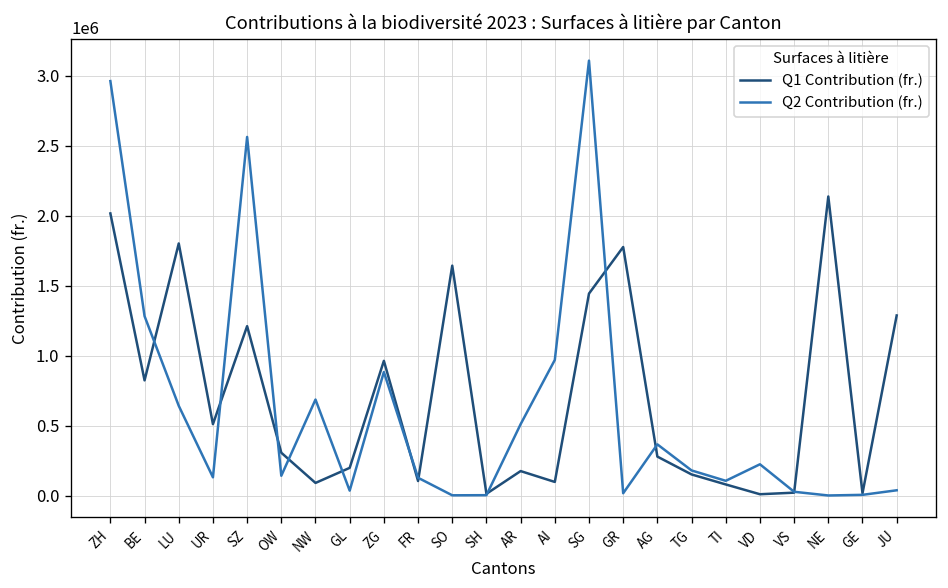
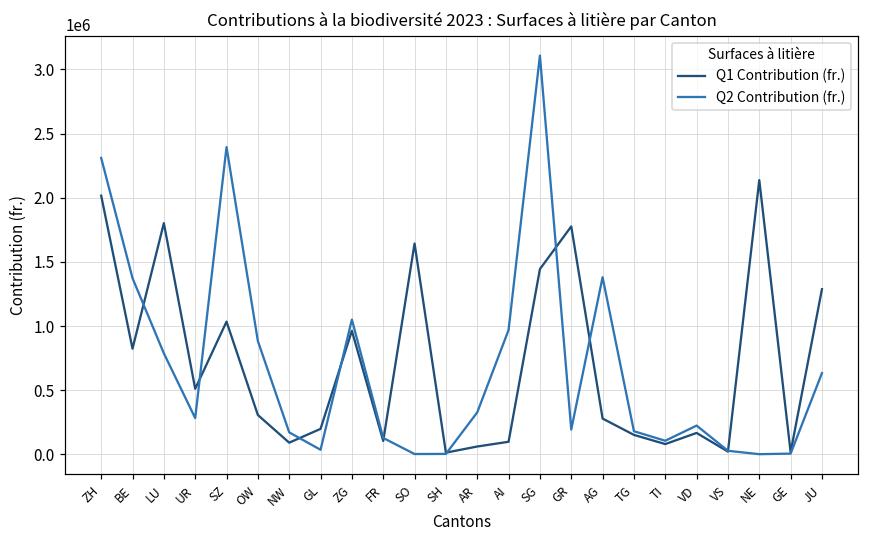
  {
    "Q1 Contribution (fr.)": {
      "ZH": 2020000,
      "BE": 820000,
      "LU": 1800000,
      "UR": 510000,
-     "SZ": 1210000,
+     "SZ": 1030000,
      "OW": 310000,
      "NW": 90000,
      "GL": 200000,
      "ZG": 960000,
      "FR": 100000,
      "SO": 1640000,
-     "AR": 180000,
+     "AR": 60000,
      "AI": 100000,
      "SG": 1440000,
      "GR": 1780000,
      "AG": 280000,
      "TG": 150000,
      "TI": 80000,
-     "VD": 10000,
+     "VD": 170000,
      "NE": 2140000,
      "JU": 1290000
    },
    "Q2 Contribution (fr.)": {
-     "ZH": 2960000,
-     "BE": 1280000,
-     "LU": 640000,
-     "UR": 130000,
-     "SZ": 2560000,
-     "OW": 140000,
-     "NW": 690000,
+     "ZH": 2310000,
+     "BE": 1370000,
+     "LU": 790000,
+     "UR": 280000,
+     "SZ": 2390000,
+     "OW": 880000,
+     "NW": 170000,
      "GL": 40000,
-     "ZG": 880000,
+     "ZG": 1050000,
      "FR": 130000,
      "SO": 0,
-     "AR": 510000,
+     "AR": 330000,
      "AI": 970000,
      "SG": 3110000,
-     "GR": 20000,
-     "AG": 370000,
+     "GR": 190000,
+     "AG": 1380000,
      "TG": 180000,
      "TI": 110000,
      "VD": 220000,
      "NE": 0,
-     "JU": 40000
+     "JU": 630000
    }
  }
